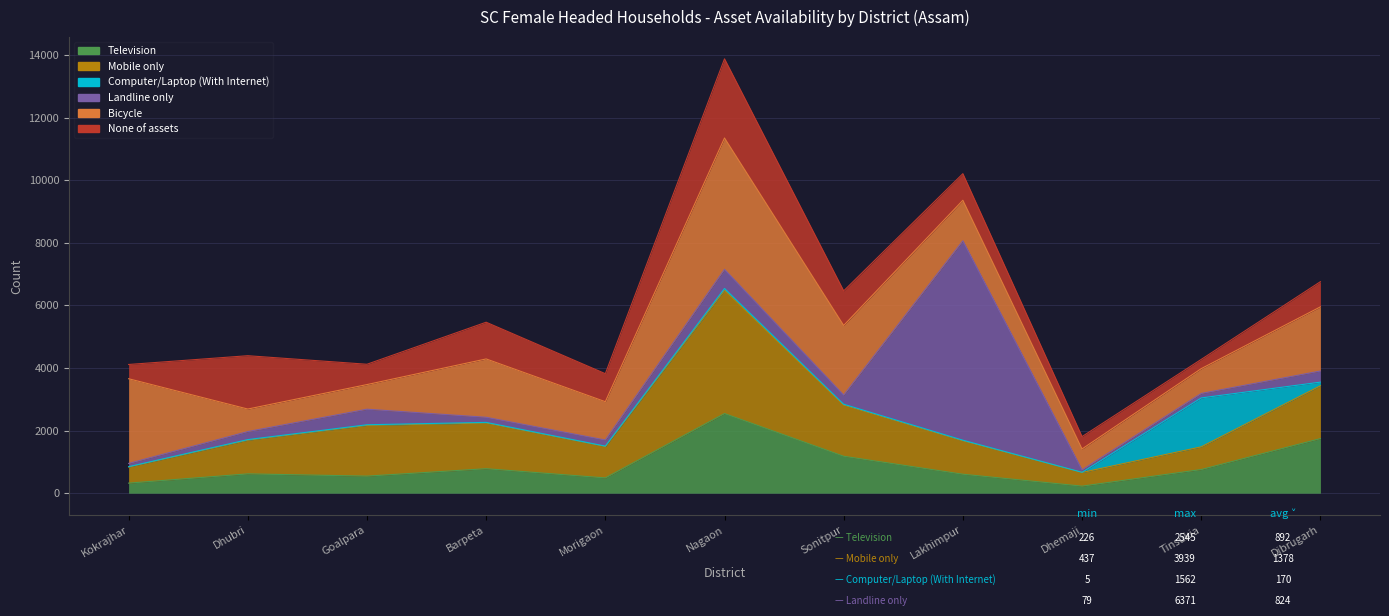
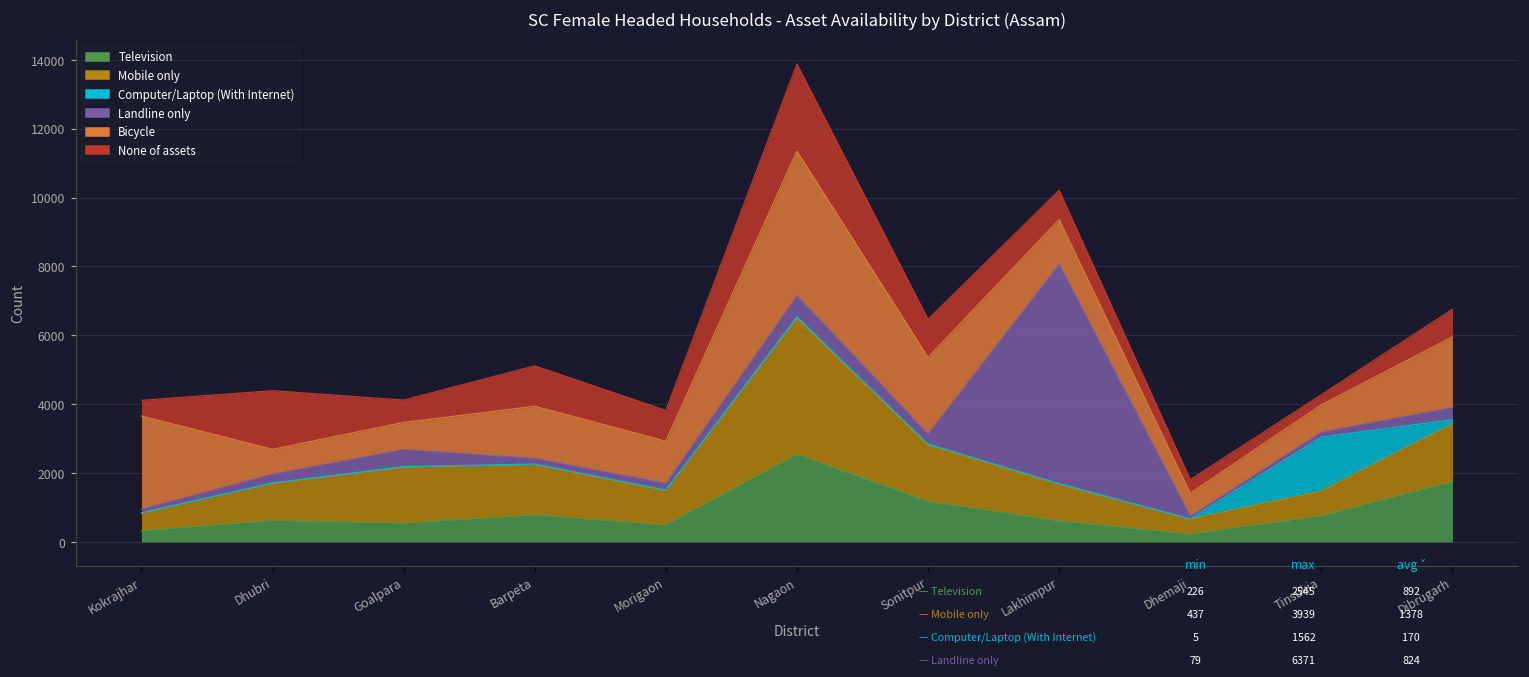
  {
    "Television": {
      "Kokrajhar": 300,
      "Dhubri": 600,
      "Goalpara": 500,
      "Barpeta": 800,
      "Morigaon": 500,
      "Nagaon": 2500,
      "Sonitpur": 1200,
      "Lakhimpur": 600,
      "Dhemaji": 200,
      "Tinsukia": 800,
      "Dibrugarh": 1700
    },
    "Mobile only": {
      "Tinsukia": 700,
      "Dibrugarh": 1700
    },
    "Computer/Laptop (With Internet)": {
      "Tinsukia": 1600,
      "Dibrugarh": 100
    },
    "Landline only": {
      "Kokrajhar": 100,
      "Dhubri": 300,
      "Goalpara": 500,
      "Barpeta": 200,
      "Morigaon": 200,
      "Nagaon": 600,
      "Sonitpur": 300,
      "Lakhimpur": 6400,
      "Tinsukia": 100,
      "Dibrugarh": 400
    },
    "Bicycle": {
      "Kokrajhar": 2700,
      "Dhubri": 700,
      "Goalpara": 800,
-     "Barpeta": 1900,
+     "Barpeta": 1500,
      "Morigaon": 1200,
      "Nagaon": 4200,
      "Sonitpur": 2200,
      "Lakhimpur": 1300,
      "Dhemaji": 700,
      "Tinsukia": 800,
      "Dibrugarh": 2000
    },
    "None of assets": {
      "Kokrajhar": 500,
      "Dhubri": 1700,
      "Goalpara": 600,
      "Barpeta": 1200,
      "Morigaon": 900,
      "Nagaon": 2500,
      "Sonitpur": 1100,
      "Lakhimpur": 900,
      "Dhemaji": 400,
      "Tinsukia": 300,
      "Dibrugarh": 800
    }
  }
